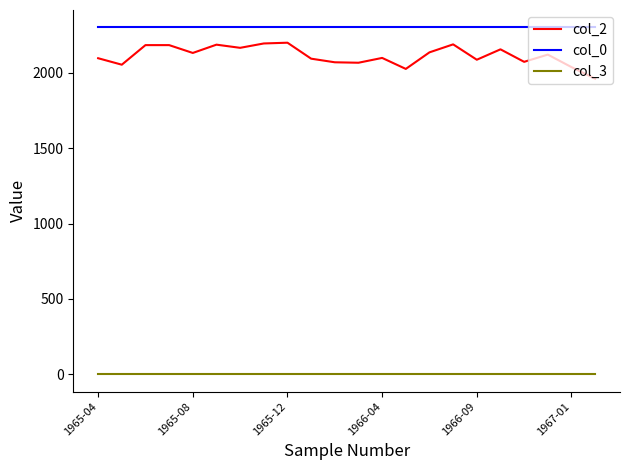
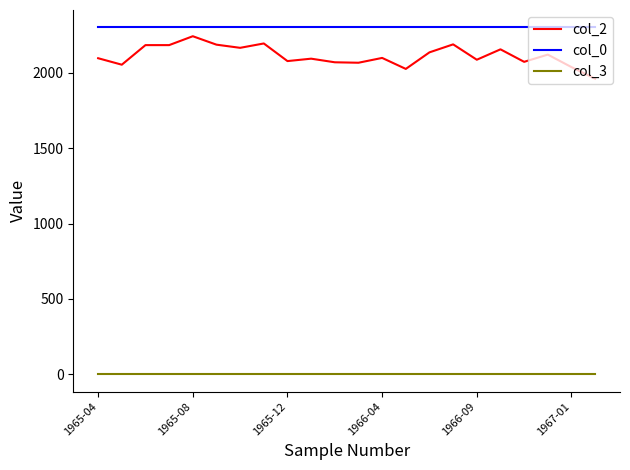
  {
    "col_2": {
      "1965-04": 2100,
-     "1965-08": 2130,
-     "1965-12": 2200,
+     "1965-08": 2240,
+     "1965-12": 2080,
      "1966-04": 2100,
      "1966-09": 2090
    },
    "col_0": {
      "1965-04": 2300,
      "1965-08": 2300,
      "1965-12": 2300,
      "1966-04": 2300,
      "1966-09": 2300
    },
    "col_3": {
      "1965-04": 0,
      "1965-08": 0,
      "1965-12": 0,
      "1966-04": 0,
      "1966-09": 0,
      "1967-01": 0
    }
  }
